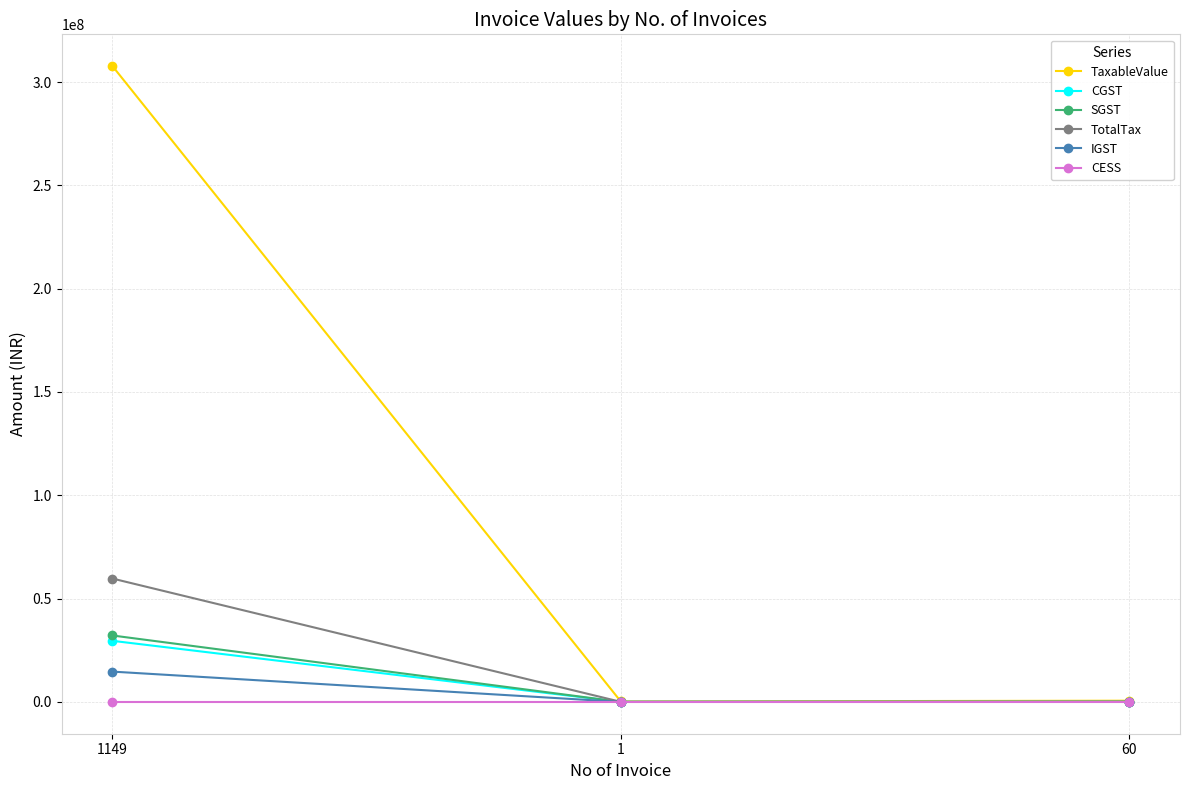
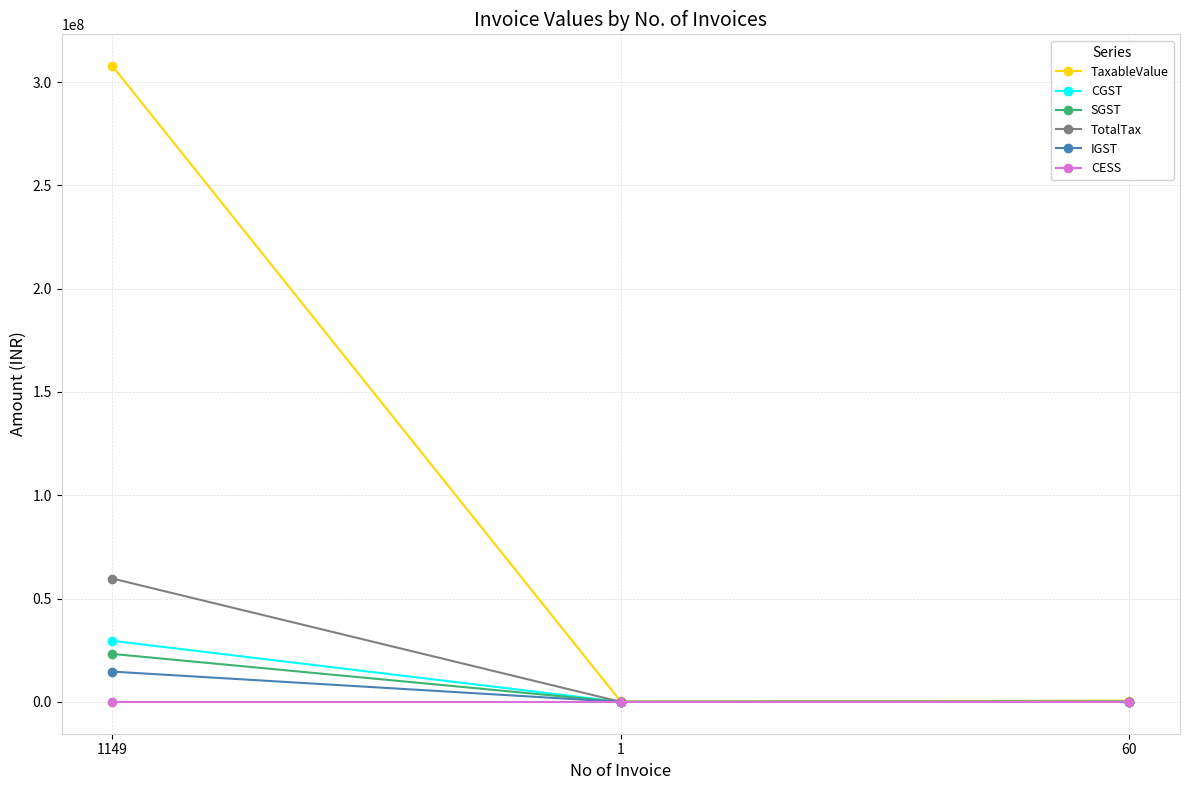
  {
    "TaxableValue": {
      "1149": 308000000
    },
    "CGST": {
      "1149": 30000000
    },
    "SGST": {
-     "1149": 32000000
+     "1149": 23000000
    },
    "TotalTax": {
      "1149": 60000000
    },
    "IGST": {
      "1149": 15000000
    },
    "CESS": {
      "1149": 0
    }
  }
